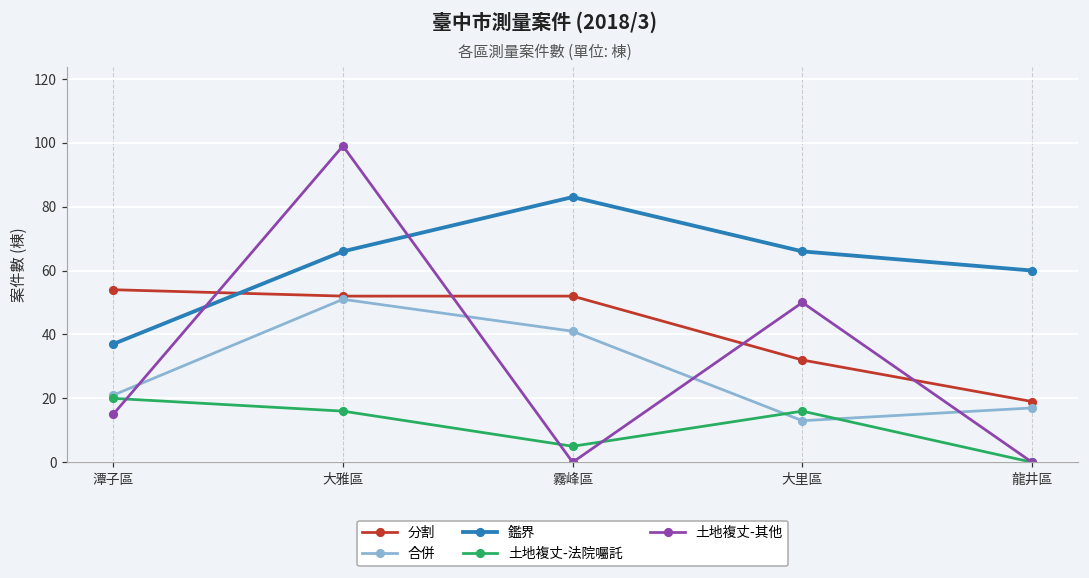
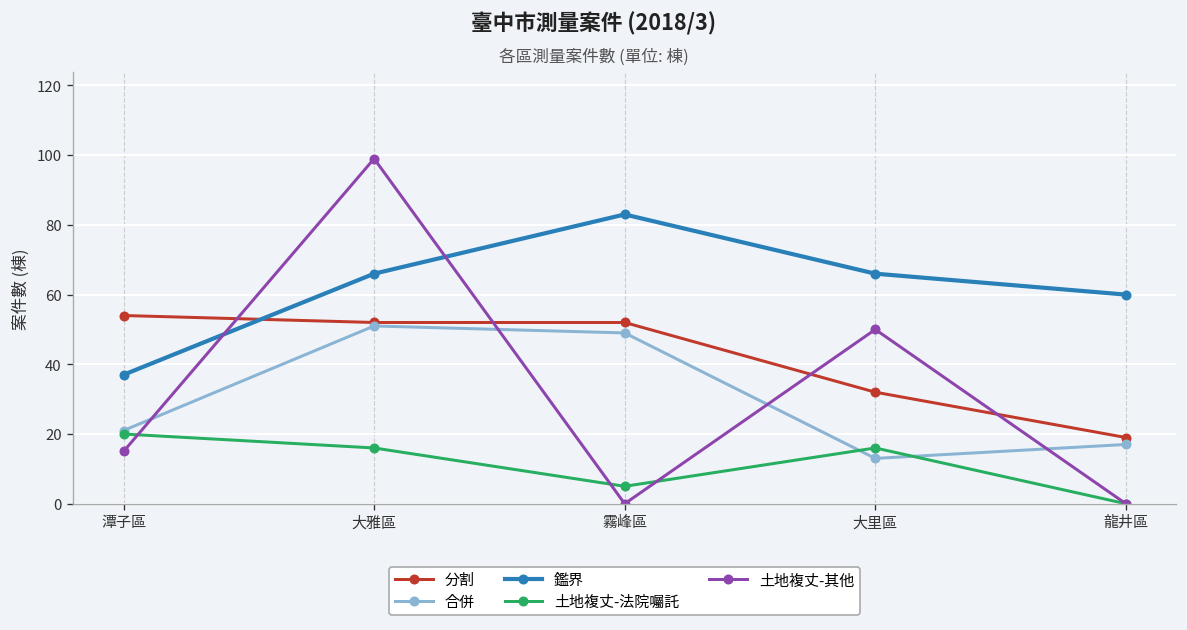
  {
    "分割": {
      "潭子區": 54,
      "大雅區": 52,
      "霧峰區": 52,
      "大里區": 32,
      "龍井區": 19
    },
    "合併": {
      "潭子區": 21,
      "大雅區": 51,
-     "霧峰區": 41,
+     "霧峰區": 49,
      "大里區": 13,
      "龍井區": 17
    },
    "鑑界": {
      "潭子區": 37,
      "大雅區": 66,
      "霧峰區": 83,
      "大里區": 66,
      "龍井區": 60
    },
    "土地複丈-法院囑託": {
      "潭子區": 20,
      "大雅區": 16,
      "霧峰區": 5,
      "大里區": 16
    },
    "土地複丈-其他": {
      "潭子區": 15,
      "大雅區": 99,
      "霧峰區": 0,
      "大里區": 50
    }
  }
